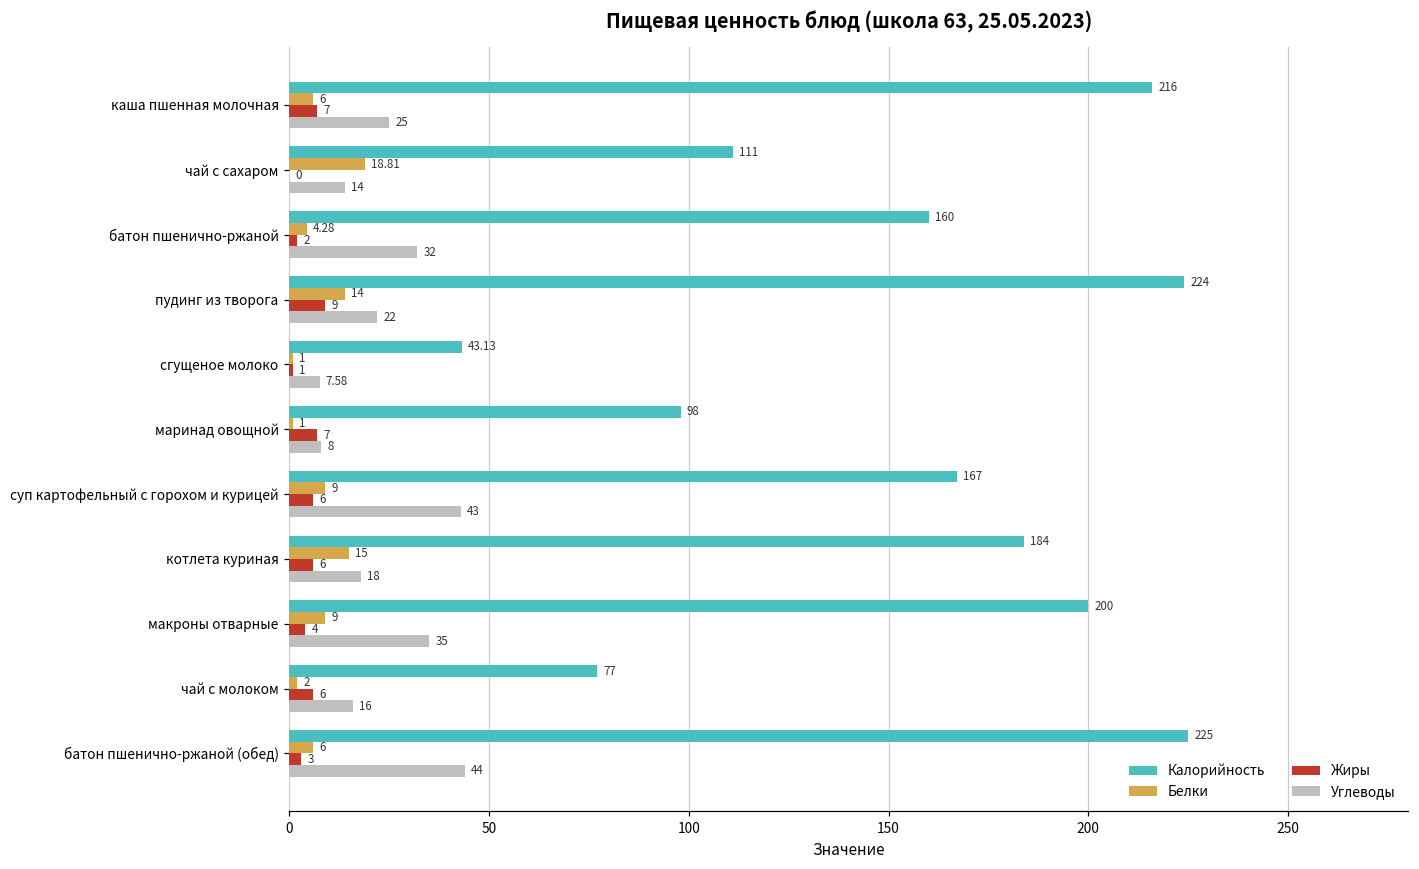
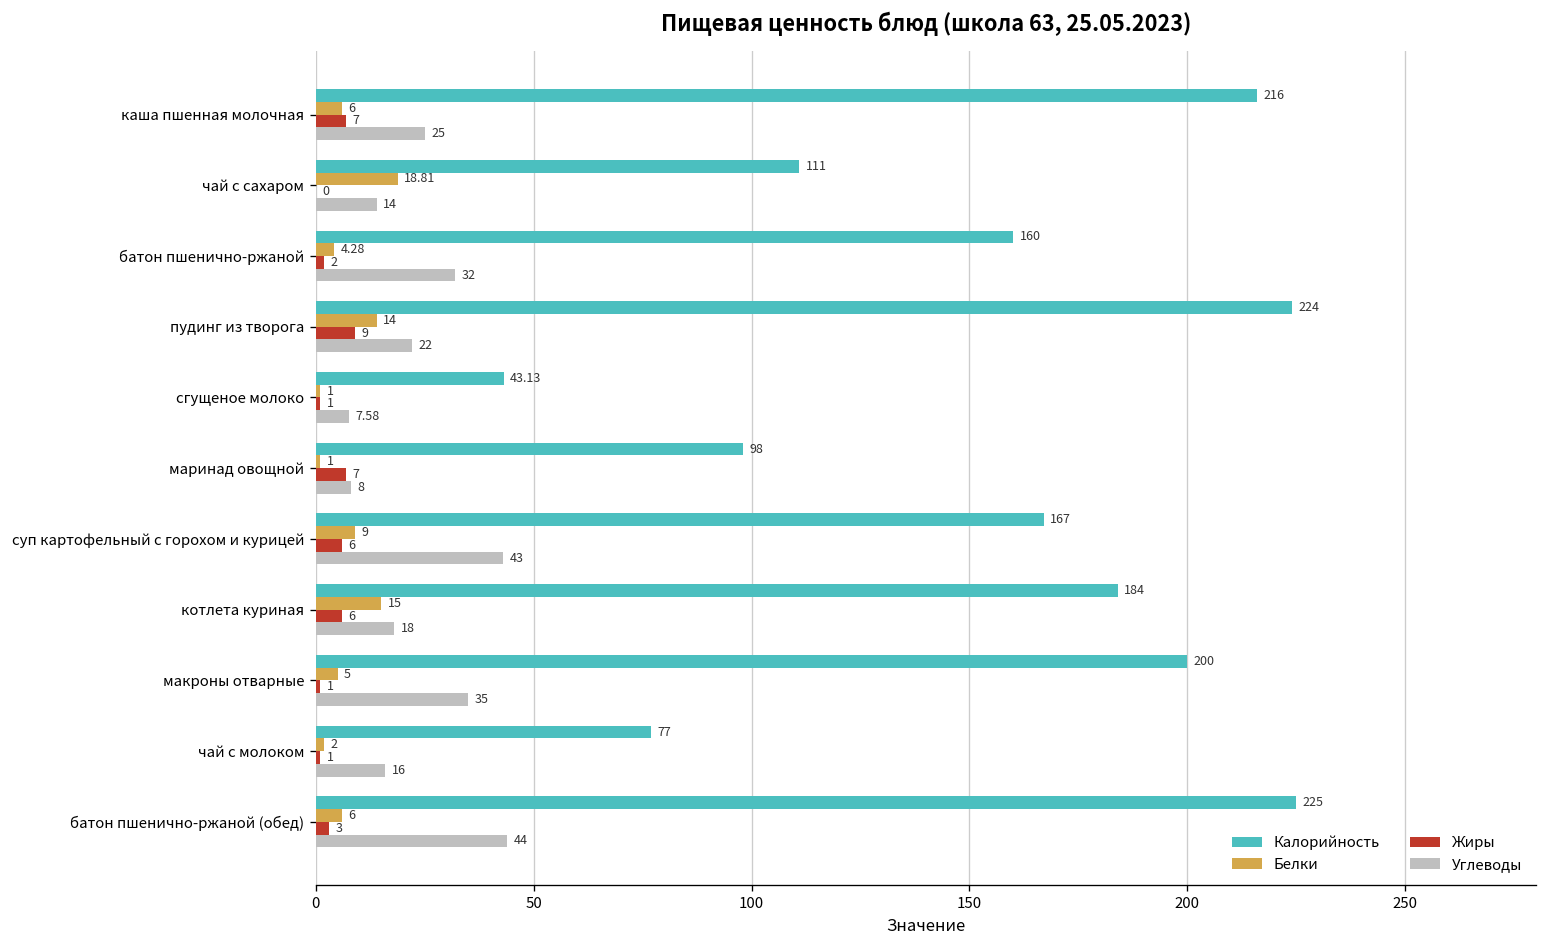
  {
    "Калорийность": {
      "каша пшенная молочная": 216,
      "чай с сахаром": 111,
      "батон пшенично-ржаной": 160,
      "пудинг из творога": 224,
      "сгущеное молоко": 43.13,
      "маринад овощной": 98,
      "суп картофельный с горохом и курицей": 167,
      "котлета куриная": 184,
      "макроны отварные": 200,
      "чай с молоком": 77,
      "батон пшенично-ржаной (обед)": 225
    },
    "Белки": {
      "каша пшенная молочная": 6,
      "чай с сахаром": 18.81,
      "батон пшенично-ржаной": 4.28,
      "пудинг из творога": 14,
      "сгущеное молоко": 1,
      "маринад овощной": 1,
      "суп картофельный с горохом и курицей": 9,
      "котлета куриная": 15,
-     "макроны отварные": 9,
+     "макроны отварные": 5,
      "чай с молоком": 2,
      "батон пшенично-ржаной (обед)": 6
    },
    "Жиры": {
      "каша пшенная молочная": 7,
      "чай с сахаром": 0,
      "батон пшенично-ржаной": 2,
      "пудинг из творога": 9,
      "сгущеное молоко": 1,
      "маринад овощной": 7,
      "суп картофельный с горохом и курицей": 6,
      "котлета куриная": 6,
-     "макроны отварные": 4,
-     "чай с молоком": 6,
+     "макроны отварные": 1,
+     "чай с молоком": 1,
      "батон пшенично-ржаной (обед)": 3
    },
    "Углеводы": {
      "каша пшенная молочная": 25,
      "чай с сахаром": 14,
      "батон пшенично-ржаной": 32,
      "пудинг из творога": 22,
      "сгущеное молоко": 7.58,
      "маринад овощной": 8,
      "суп картофельный с горохом и курицей": 43,
      "котлета куриная": 18,
      "макроны отварные": 35,
      "чай с молоком": 16,
      "батон пшенично-ржаной (обед)": 44
    }
  }
